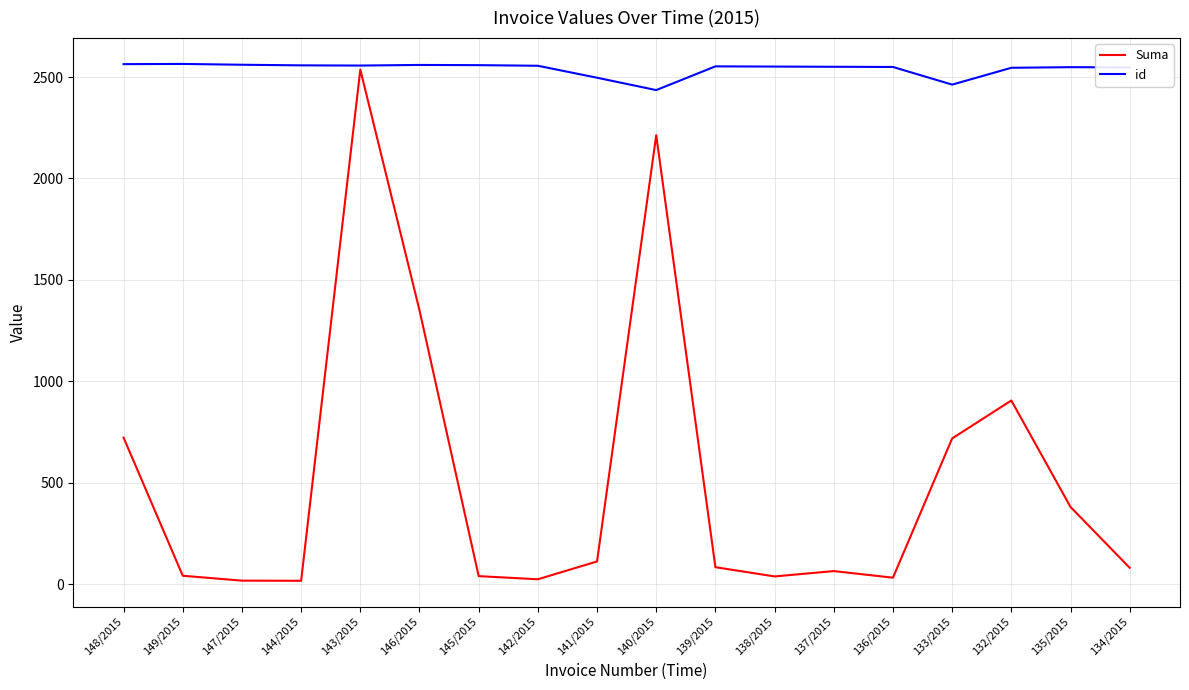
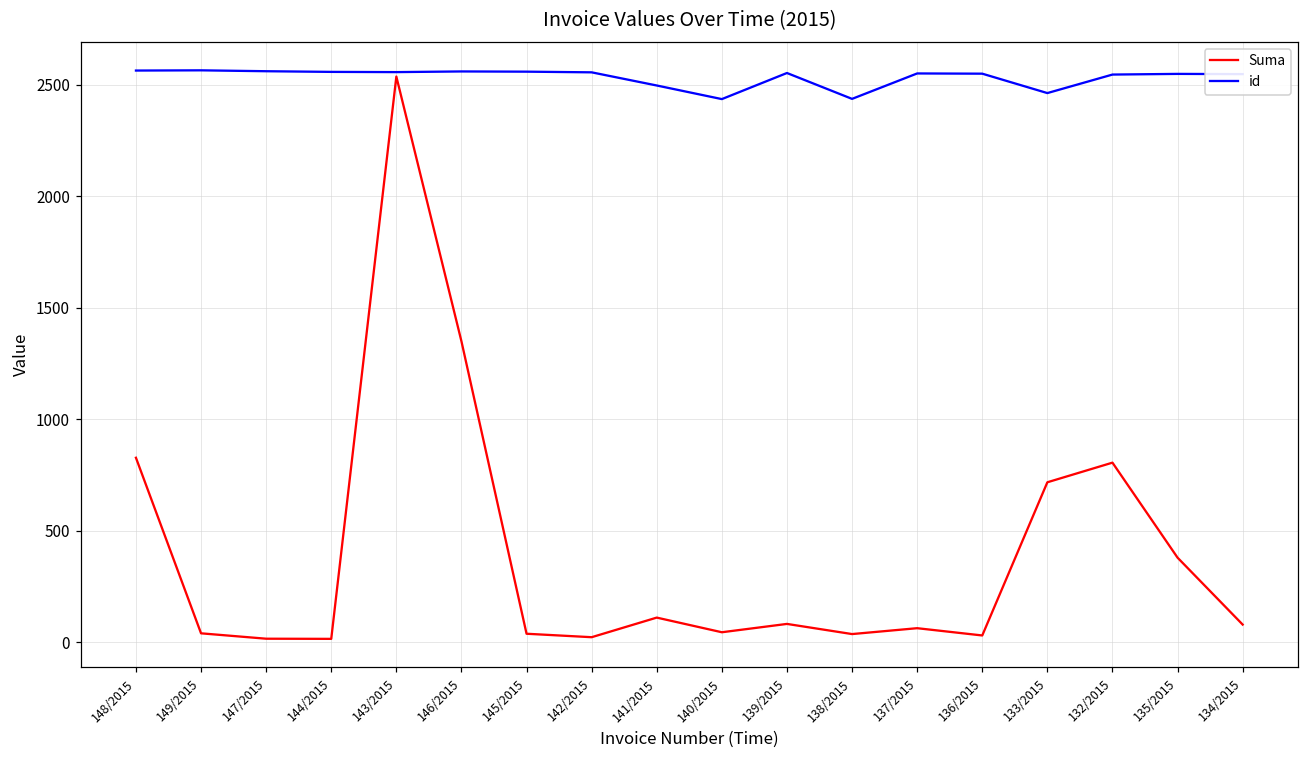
  {
    "Suma": {
-     "148/2015": 720,
+     "148/2015": 830,
      "149/2015": 40,
      "147/2015": 20,
      "144/2015": 20,
      "143/2015": 2540,
      "146/2015": 1350,
      "145/2015": 40,
      "142/2015": 20,
      "141/2015": 110,
-     "140/2015": 2210,
+     "140/2015": 50,
      "139/2015": 80,
      "138/2015": 40,
      "137/2015": 60,
      "136/2015": 30,
      "133/2015": 720,
-     "132/2015": 910,
+     "132/2015": 810,
      "135/2015": 380,
      "134/2015": 80
    },
    "id": {
      "148/2015": 2560,
      "149/2015": 2570,
      "147/2015": 2560,
      "144/2015": 2560,
      "143/2015": 2560,
      "146/2015": 2560,
      "145/2015": 2560,
      "142/2015": 2560,
      "141/2015": 2500,
      "140/2015": 2440,
      "139/2015": 2550,
-     "138/2015": 2550,
+     "138/2015": 2440,
      "137/2015": 2550,
      "136/2015": 2550,
      "133/2015": 2460,
      "132/2015": 2550,
      "135/2015": 2550
    }
  }
